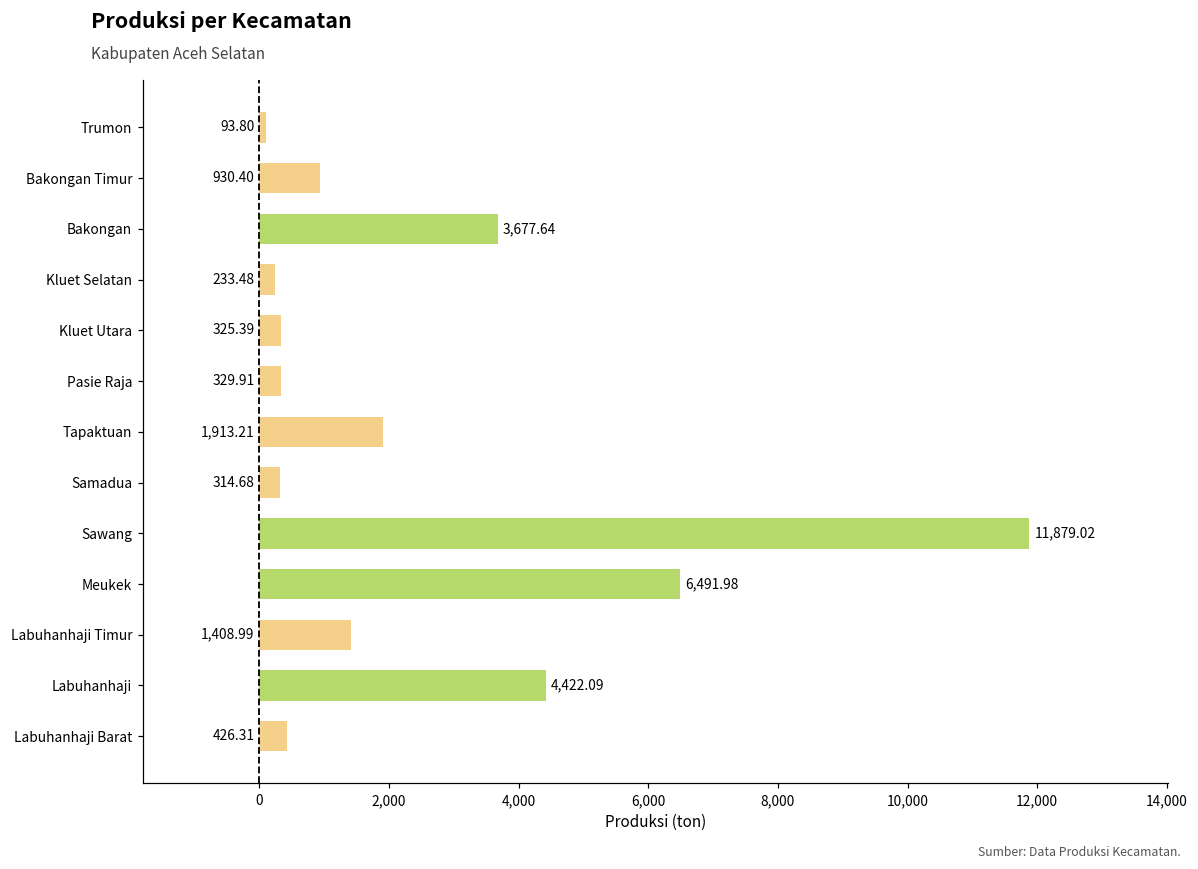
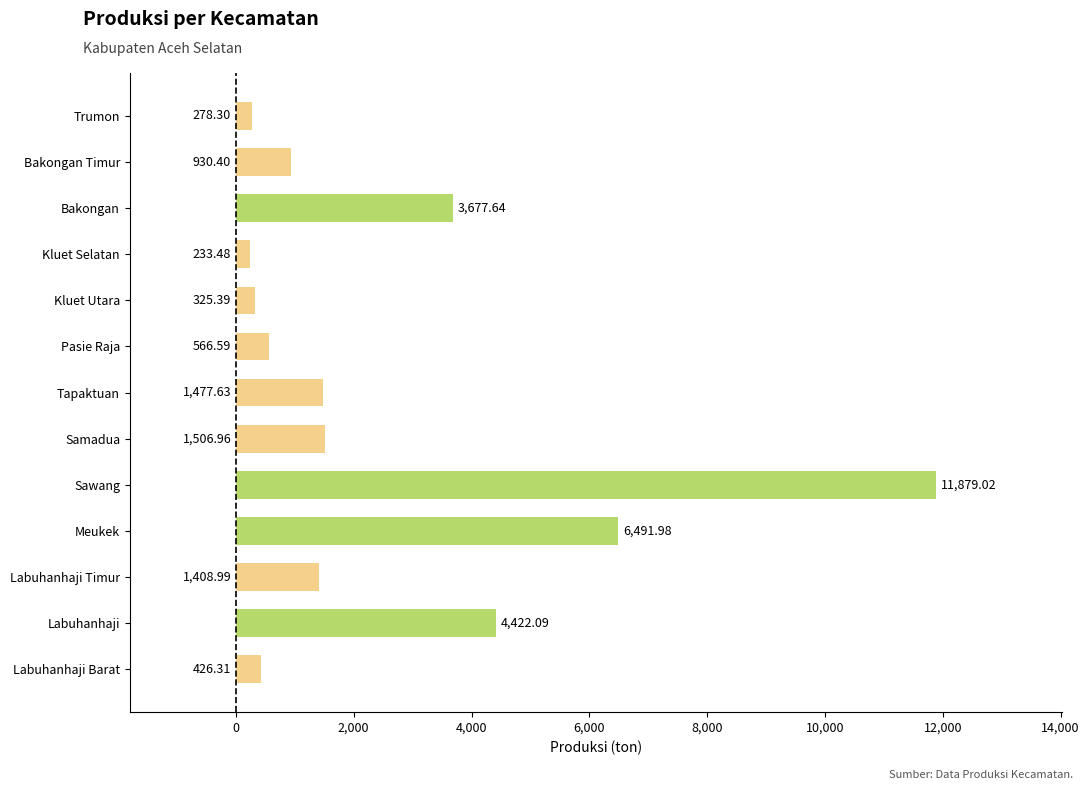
  {
-   "Trumon": "93.80",
+   "Trumon": "278.30",
    "Bakongan": "3,677.64",
    "Kluet Selatan": "233.48",
    "Kluet Utara": "325.39",
-   "Pasie Raja": "329.91",
-   "Tapaktuan": "1,913.21",
-   "Samadua": "314.68",
+   "Pasie Raja": "566.59",
+   "Tapaktuan": "1,477.63",
+   "Samadua": "1,506.96",
    "Sawang": "11,879.02",
    "Meukek": "6,491.98",
    "Labuhanhaji": "4,422.09"
  }
